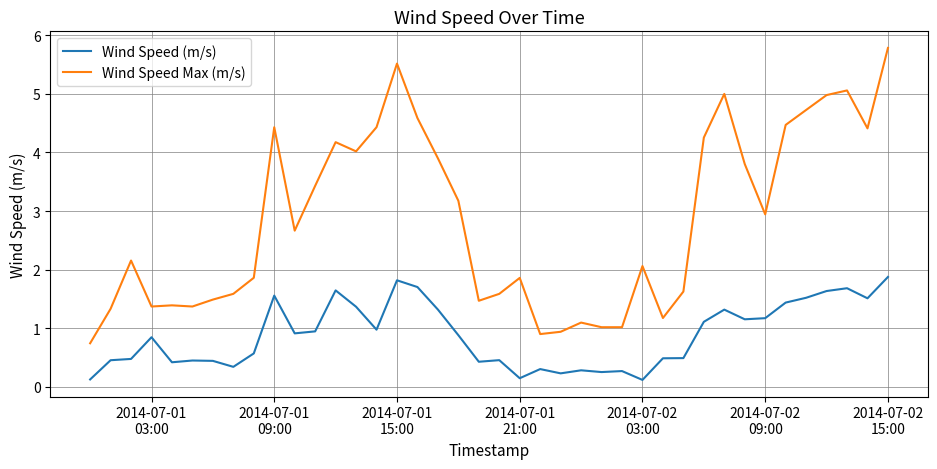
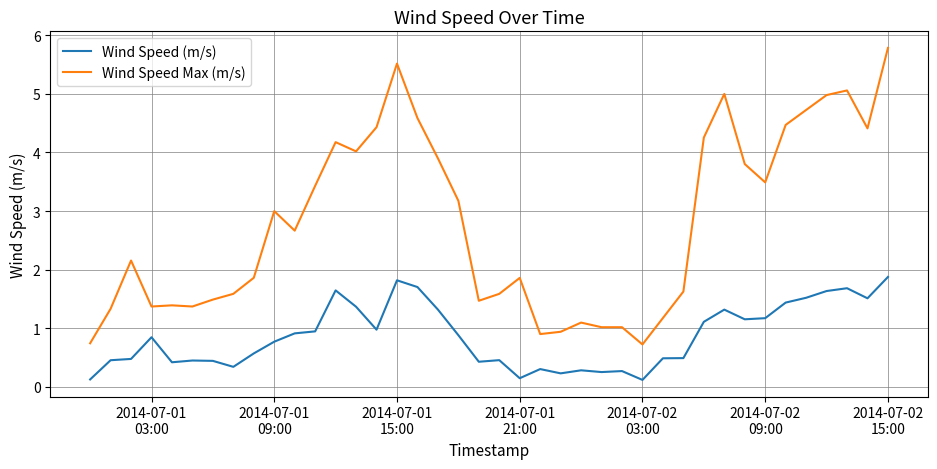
  {
    "Wind Speed (m/s)": {
      "2014-07-01 03:00": 0.8,
-     "2014-07-01 09:00": 1.6,
+     "2014-07-01 09:00": 0.8,
      "2014-07-01 15:00": 1.8,
      "2014-07-01 21:00": 0.1,
      "2014-07-02 03:00": 0.1,
      "2014-07-02 09:00": 1.2,
      "2014-07-02 15:00": 1.9
    },
    "Wind Speed Max (m/s)": {
      "2014-07-01 03:00": 1.4,
-     "2014-07-01 09:00": 4.4,
+     "2014-07-01 09:00": 3.0,
      "2014-07-01 15:00": 5.5,
      "2014-07-01 21:00": 1.9,
-     "2014-07-02 03:00": 2.1,
-     "2014-07-02 09:00": 2.9,
+     "2014-07-02 03:00": 0.7,
+     "2014-07-02 09:00": 3.5,
      "2014-07-02 15:00": 5.8
    }
  }
